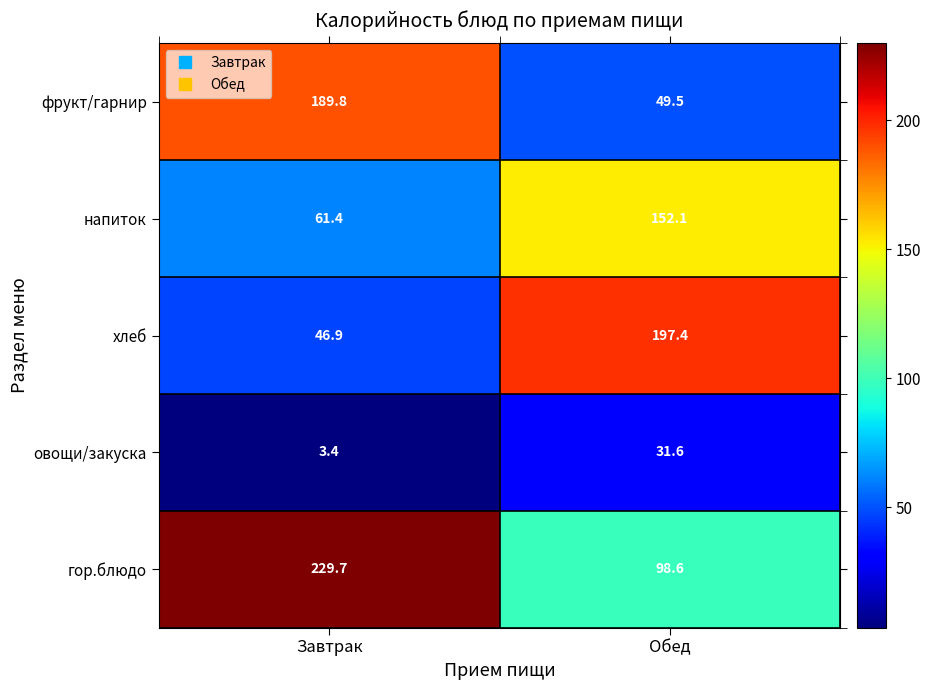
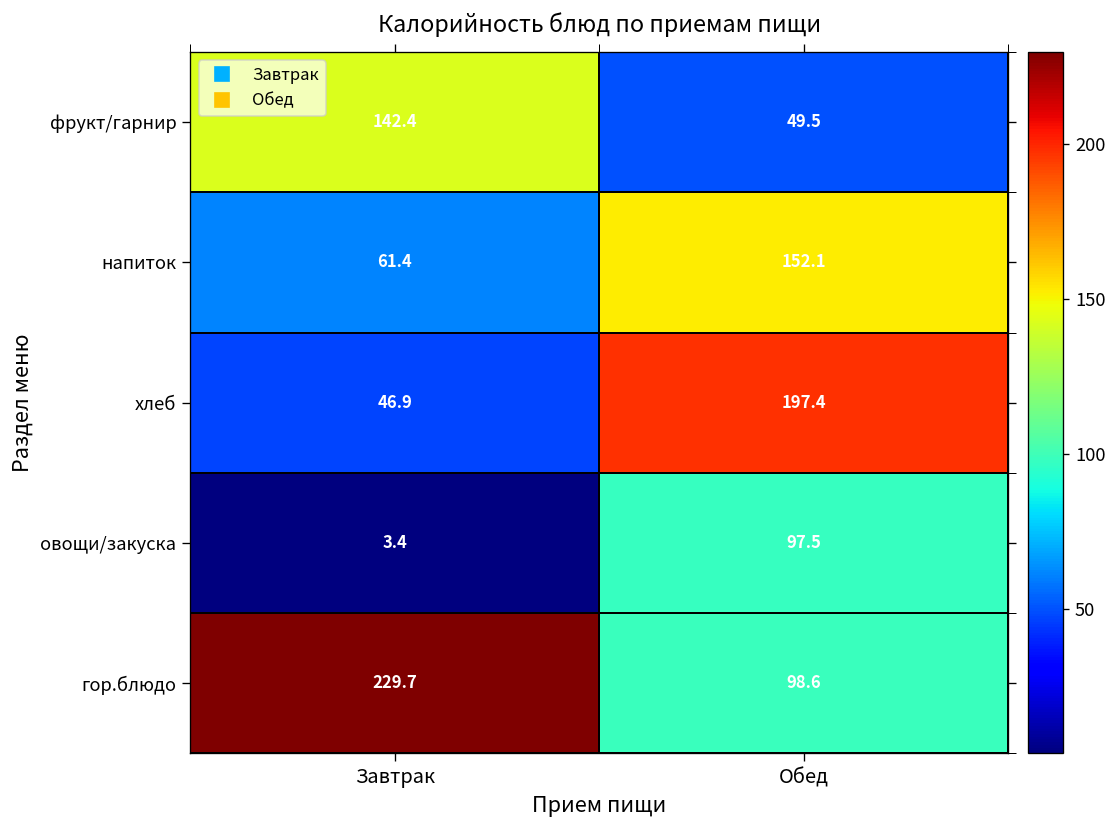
  {
    "фрукт/гарнир": {
-     "Завтрак": 189.8,
+     "Завтрак": 142.4,
      "Обед": 49.5
    },
    "напиток": {
      "Завтрак": 61.4,
      "Обед": 152.1
    },
    "хлеб": {
      "Завтрак": 46.9,
      "Обед": 197.4
    },
    "овощи/закуска": {
      "Завтрак": 3.4,
-     "Обед": 31.6
+     "Обед": 97.5
    },
    "гор.блюдо": {
      "Завтрак": 229.7,
      "Обед": 98.6
    }
  }
